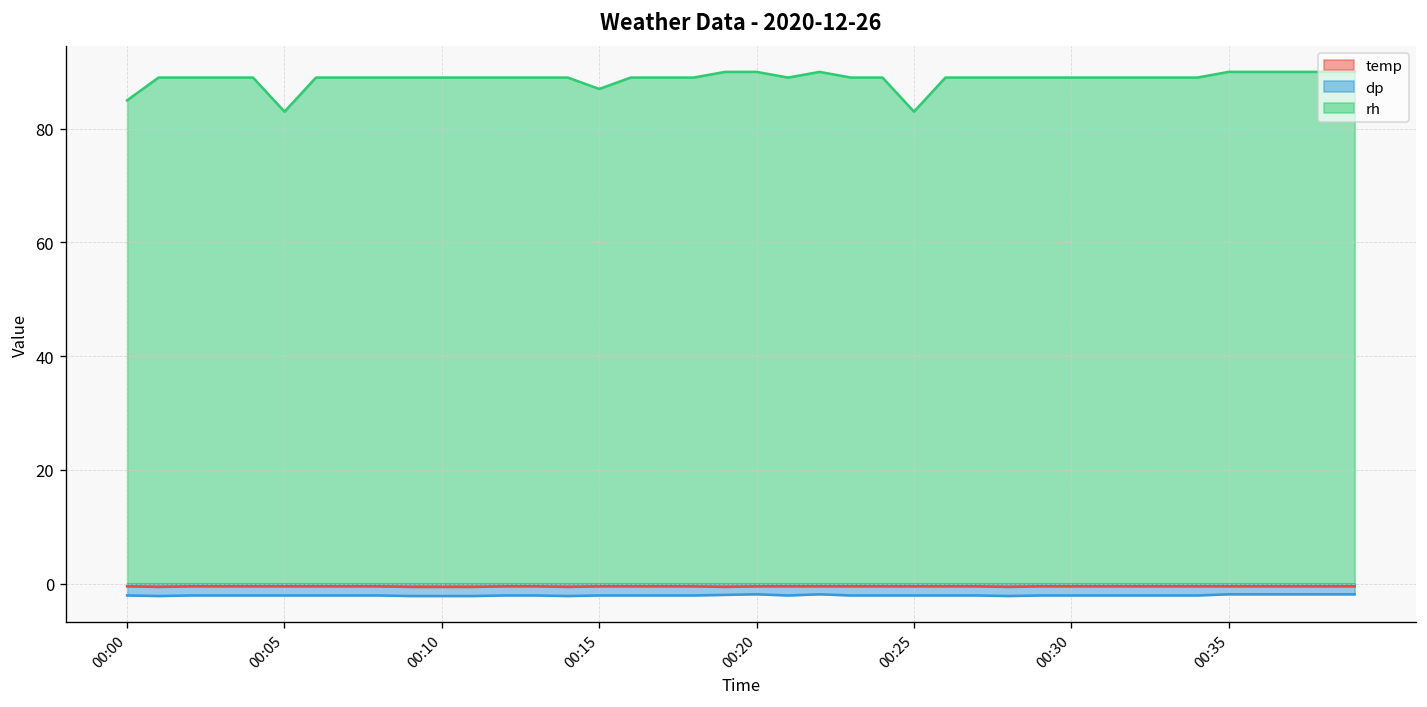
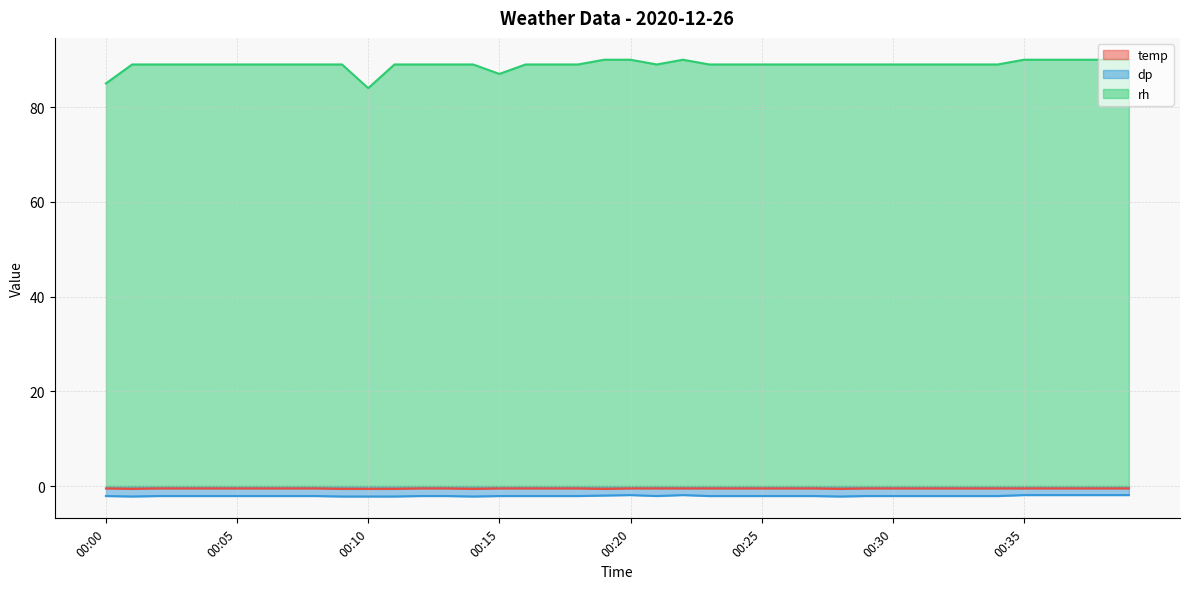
  {
    "rh": {
      "00:00": 85,
-     "00:05": 83,
-     "00:10": 89,
+     "00:05": 89,
+     "00:10": 84,
      "00:15": 87,
      "00:20": 90,
-     "00:25": 83,
+     "00:25": 89,
      "00:30": 89,
      "00:35": 90
    }
  }
